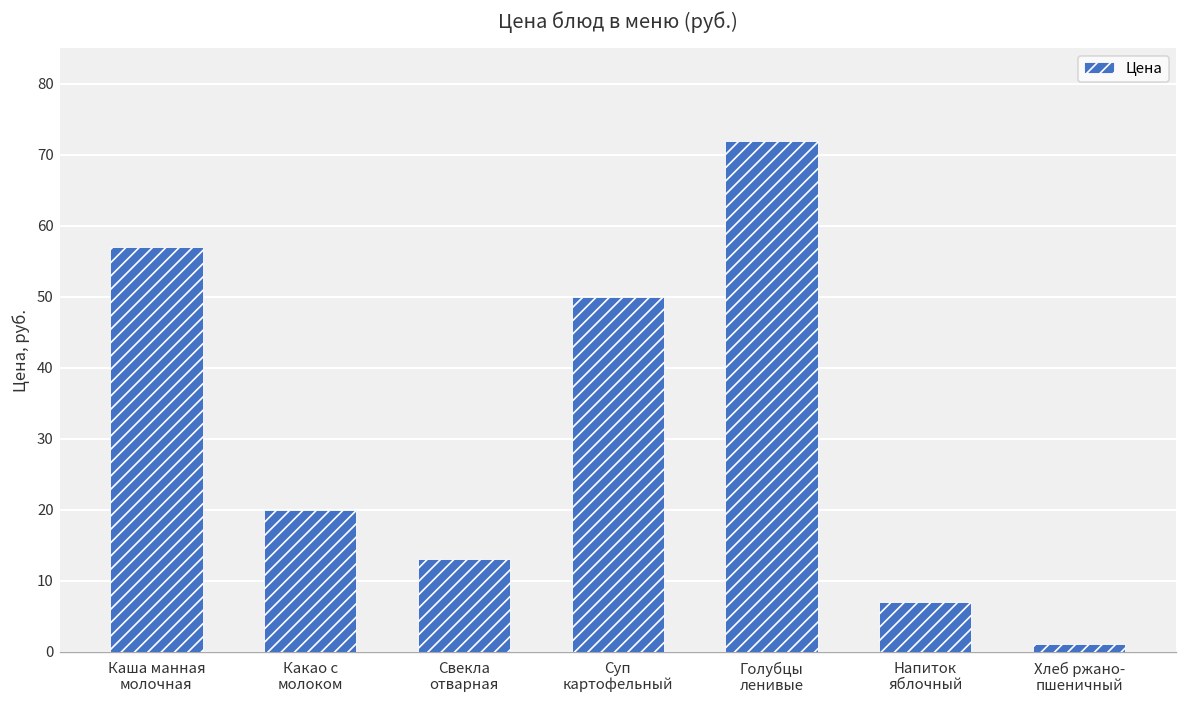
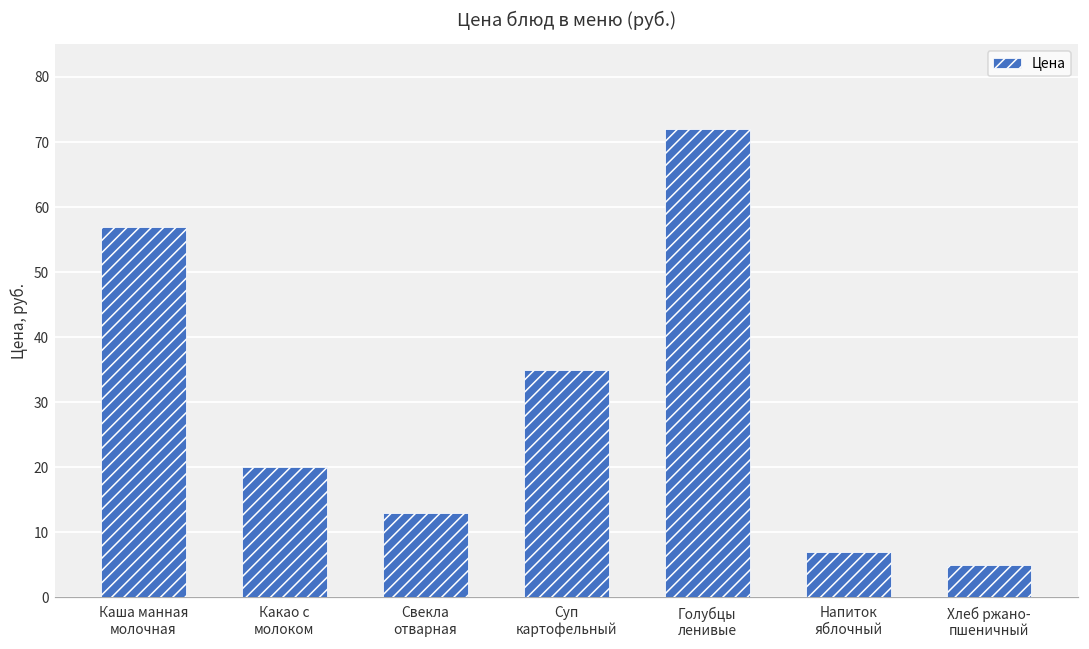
  {
    "Каша манная молочная": 57,
    "Какао с молоком": 20,
    "Свекла отварная": 13,
-   "Суп картофельный": 50,
+   "Суп картофельный": 35,
    "Голубцы ленивые": 72,
    "Напиток яблочный": 7,
-   "Хлеб ржано- пшеничный": 1
+   "Хлеб ржано- пшеничный": 5
  }
